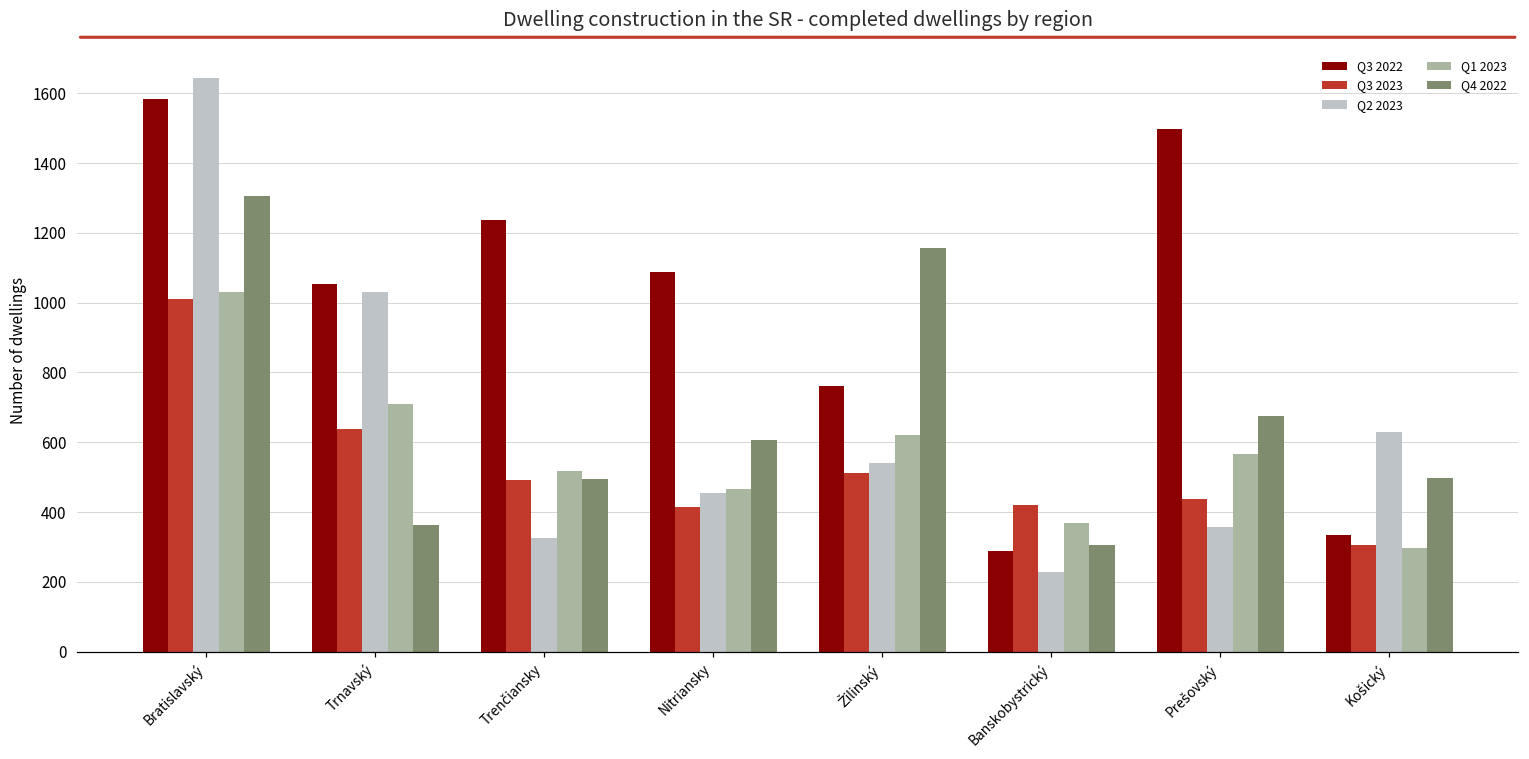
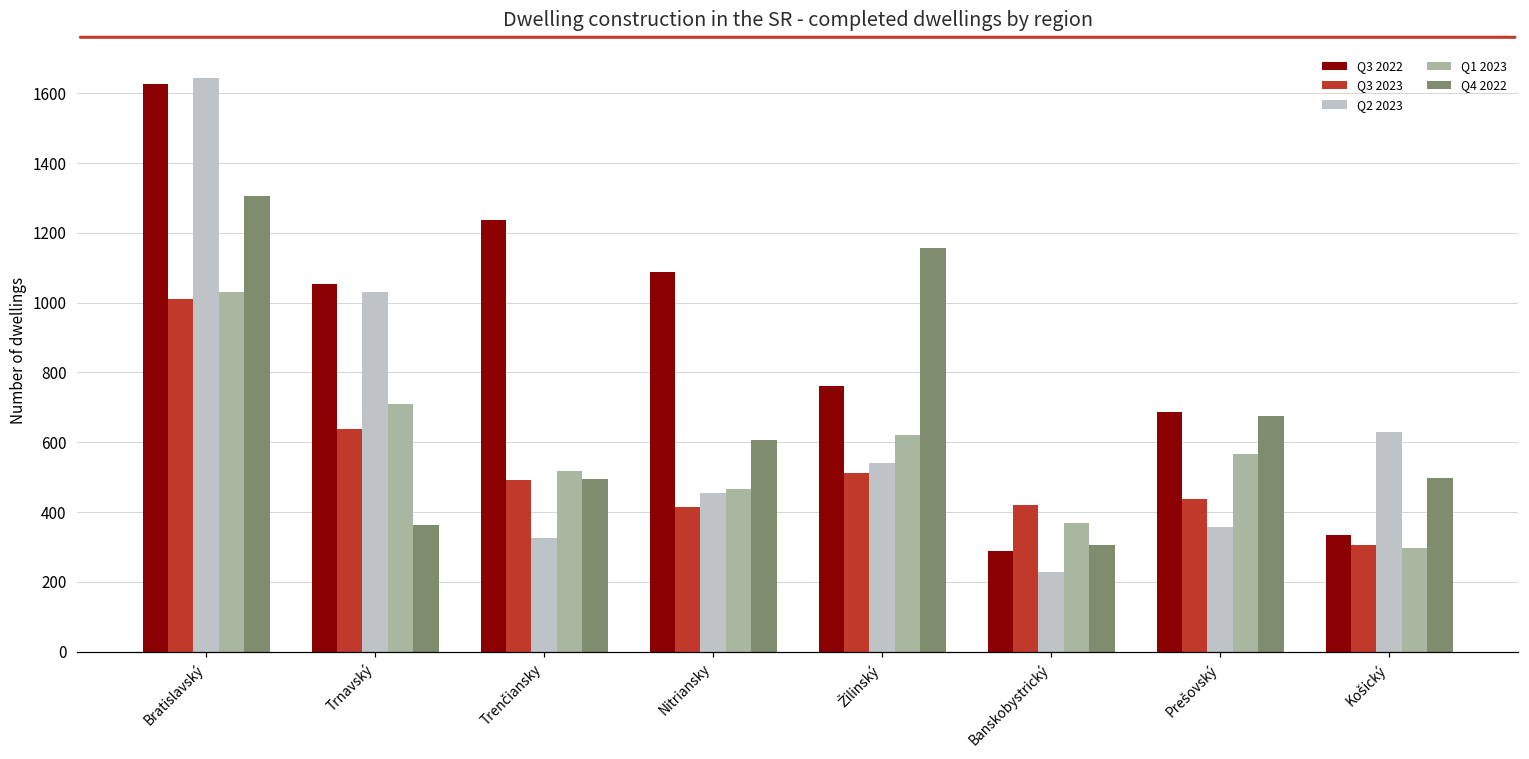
  {
    "Q3 2022": {
-     "Bratislavský": 1590,
+     "Bratislavský": 1630,
      "Trnavský": 1050,
      "Trenčiansky": 1240,
      "Nitriansky": 1090,
      "Žilinský": 760,
      "Banskobystrický": 290,
-     "Prešovský": 1500,
+     "Prešovský": 690,
      "Košický": 330
    },
    "Q3 2023": {
      "Bratislavský": 1010,
      "Trnavský": 640,
      "Trenčiansky": 490,
      "Nitriansky": 410,
      "Žilinský": 510,
      "Banskobystrický": 420,
      "Prešovský": 440,
      "Košický": 310
    },
    "Q4 2022": {
      "Bratislavský": 1310,
      "Trnavský": 360,
      "Trenčiansky": 500,
      "Nitriansky": 610,
      "Žilinský": 1160,
      "Banskobystrický": 310,
      "Prešovský": 670,
      "Košický": 500
    }
  }
